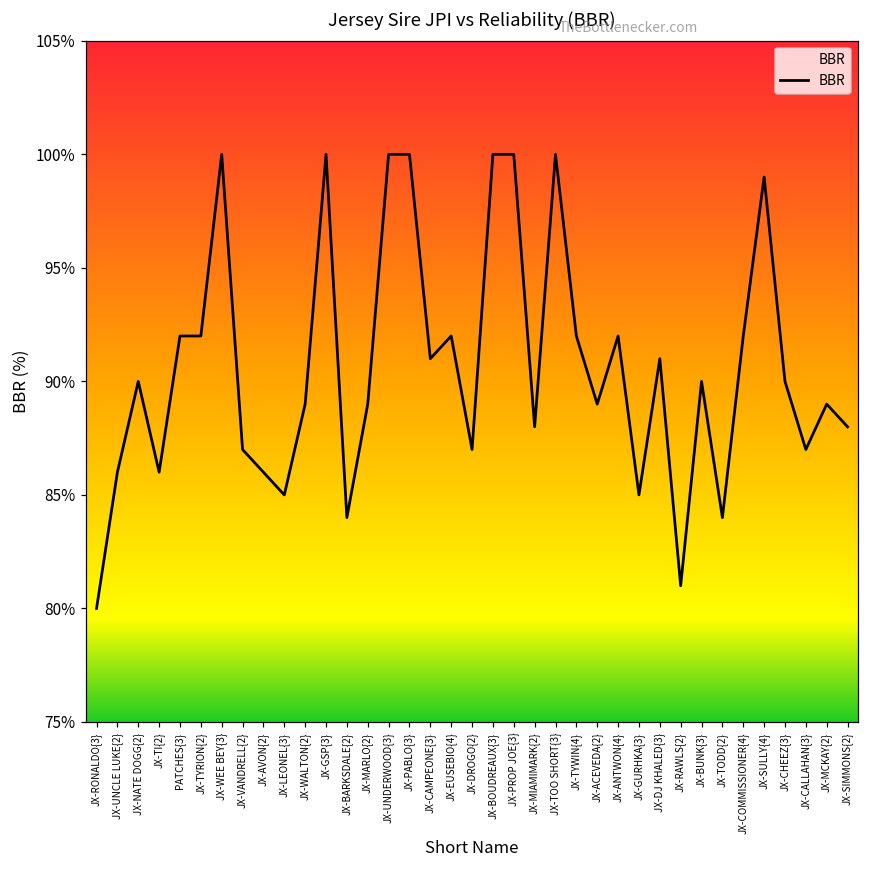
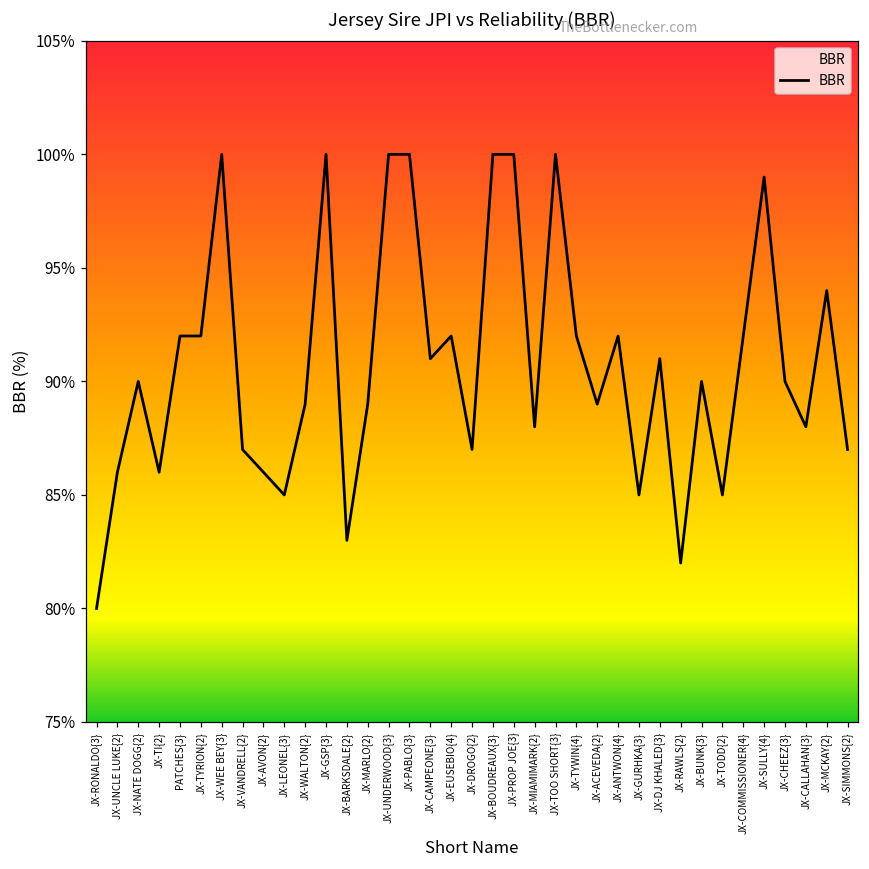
  {
    "JX-RONALDO{3}": "80%",
    "JX-UNCLE LUKE{2}": "86%",
    "JX-NATE DOGG{2}": "90%",
    "JX-TI{2}": "86%",
    "PATCHES{3}": "92%",
    "JX-TYRION{2}": "92%",
    "JX-WEE BEY{3}": "100%",
    "JX-VANDRELL{2}": "87%",
    "JX-AVON{2}": "86%",
    "JX-LEONEL{3}": "85%",
    "JX-WALTON{2}": "89%",
    "JX-GSP{3}": "100%",
-   "JX-BARKSDALE{2}": "84%",
+   "JX-BARKSDALE{2}": "83%",
    "JX-MARLO{2}": "89%",
    "JX-UNDERWOOD{3}": "100%",
    "JX-PABLO{3}": "100%",
    "JX-CAMPEONE{3}": "91%",
    "JX-EUSEBIO{4}": "92%",
    "JX-DROGO{2}": "87%",
    "JX-BOUDREAUX{3}": "100%",
    "JX-PROP JOE{3}": "100%",
    "JX-MIAMIMARK{2}": "88%",
    "JX-TOO SHORT{3}": "100%",
    "JX-TYWIN{4}": "92%",
    "JX-ACEVEDA{2}": "89%",
    "JX-ANTWON{4}": "92%",
    "JX-GURHKA{3}": "85%",
    "JX-DJ KHALED{3}": "91%",
-   "JX-RAWLS{2}": "81%",
+   "JX-RAWLS{2}": "82%",
    "JX-BUNK{3}": "90%",
-   "JX-TODD{2}": "84%",
+   "JX-TODD{2}": "85%",
    "JX-COMMISSIONER{4}": "92%",
    "JX-SULLY{4}": "99%",
    "JX-CHEEZ{3}": "90%",
-   "JX-CALLAHAN{3}": "87%",
-   "JX-MCKAY{2}": "89%",
-   "JX-SIMMONS{2}": "88%"
+   "JX-CALLAHAN{3}": "88%",
+   "JX-MCKAY{2}": "94%",
+   "JX-SIMMONS{2}": "87%"
  }
